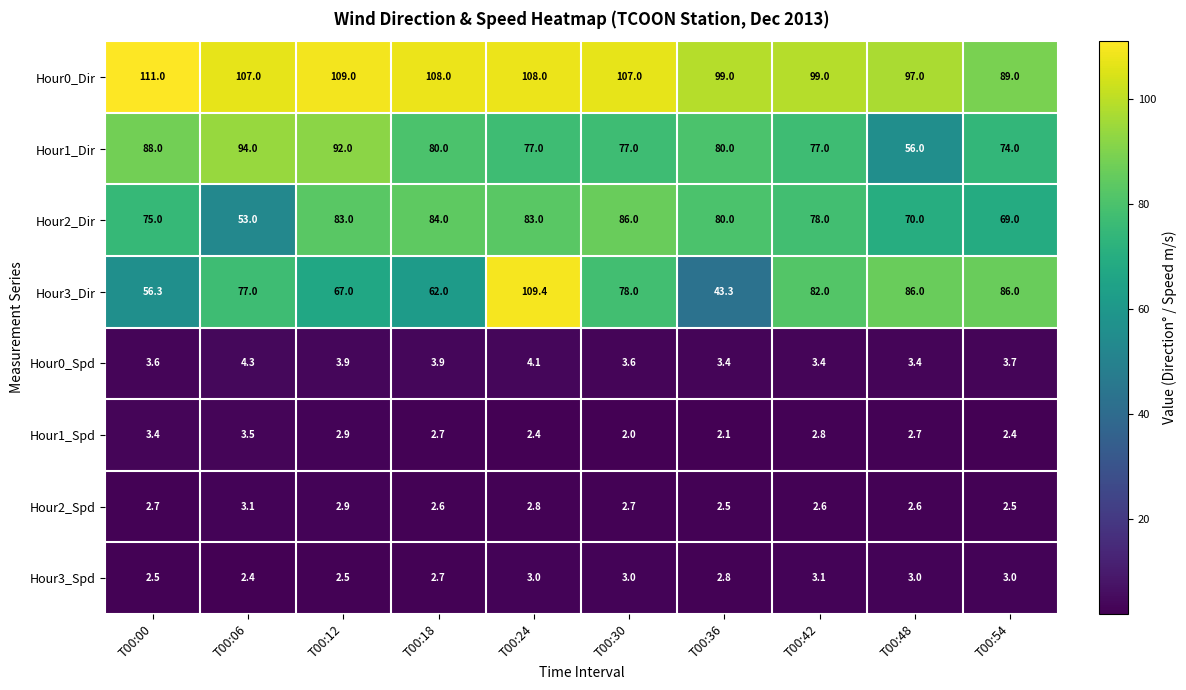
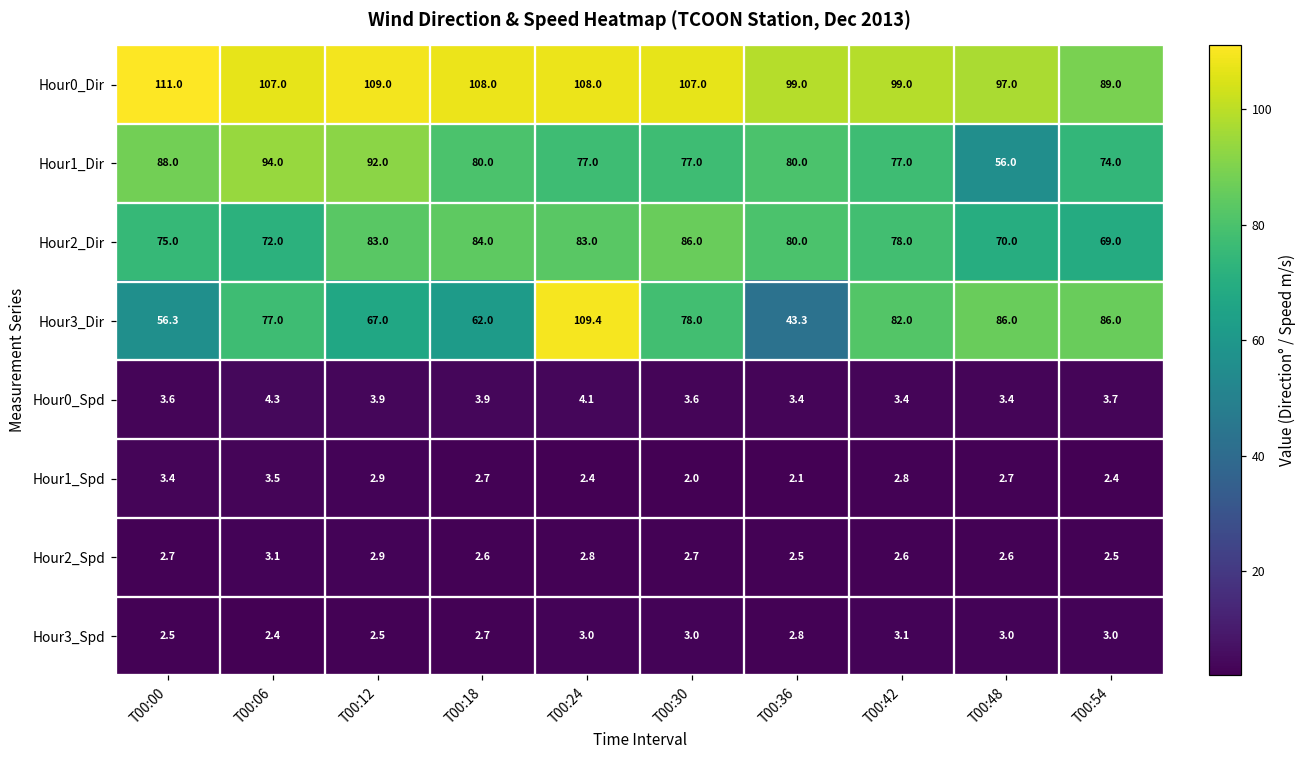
  {
    "Hour0_Dir": {
      "T00:00": 111.0,
      "T00:06": 107.0,
      "T00:12": 109.0,
      "T00:18": 108.0,
      "T00:24": 108.0,
      "T00:30": 107.0,
      "T00:36": 99.0,
      "T00:42": 99.0,
      "T00:48": 97.0,
      "T00:54": 89.0
    },
    "Hour1_Dir": {
      "T00:00": 88.0,
      "T00:06": 94.0,
      "T00:12": 92.0,
      "T00:18": 80.0,
      "T00:24": 77.0,
      "T00:30": 77.0,
      "T00:36": 80.0,
      "T00:42": 77.0,
      "T00:48": 56.0,
      "T00:54": 74.0
    },
    "Hour2_Dir": {
      "T00:00": 75.0,
-     "T00:06": 53.0,
+     "T00:06": 72.0,
      "T00:12": 83.0,
      "T00:18": 84.0,
      "T00:24": 83.0,
      "T00:30": 86.0,
      "T00:36": 80.0,
      "T00:42": 78.0,
      "T00:48": 70.0,
      "T00:54": 69.0
    },
    "Hour3_Dir": {
      "T00:00": 56.3,
      "T00:06": 77.0,
      "T00:12": 67.0,
      "T00:18": 62.0,
      "T00:24": 109.4,
      "T00:30": 78.0,
      "T00:36": 43.3,
      "T00:42": 82.0,
      "T00:48": 86.0,
      "T00:54": 86.0
    },
    "Hour0_Spd": {
      "T00:00": 3.6,
      "T00:06": 4.3,
      "T00:12": 3.9,
      "T00:18": 3.9,
      "T00:24": 4.1,
      "T00:30": 3.6,
      "T00:36": 3.4,
      "T00:42": 3.4,
      "T00:48": 3.4,
      "T00:54": 3.7
    },
    "Hour1_Spd": {
      "T00:00": 3.4,
      "T00:06": 3.5,
      "T00:12": 2.9,
      "T00:18": 2.7,
      "T00:24": 2.4,
      "T00:30": 2.0,
      "T00:36": 2.1,
      "T00:42": 2.8,
      "T00:48": 2.7,
      "T00:54": 2.4
    },
    "Hour2_Spd": {
      "T00:00": 2.7,
      "T00:06": 3.1,
      "T00:12": 2.9,
      "T00:18": 2.6,
      "T00:24": 2.8,
      "T00:30": 2.7,
      "T00:36": 2.5,
      "T00:42": 2.6,
      "T00:48": 2.6,
      "T00:54": 2.5
    },
    "Hour3_Spd": {
      "T00:00": 2.5,
      "T00:06": 2.4,
      "T00:12": 2.5,
      "T00:18": 2.7,
      "T00:24": 3.0,
      "T00:30": 3.0,
      "T00:36": 2.8,
      "T00:42": 3.1,
      "T00:48": 3.0,
      "T00:54": 3.0
    }
  }
